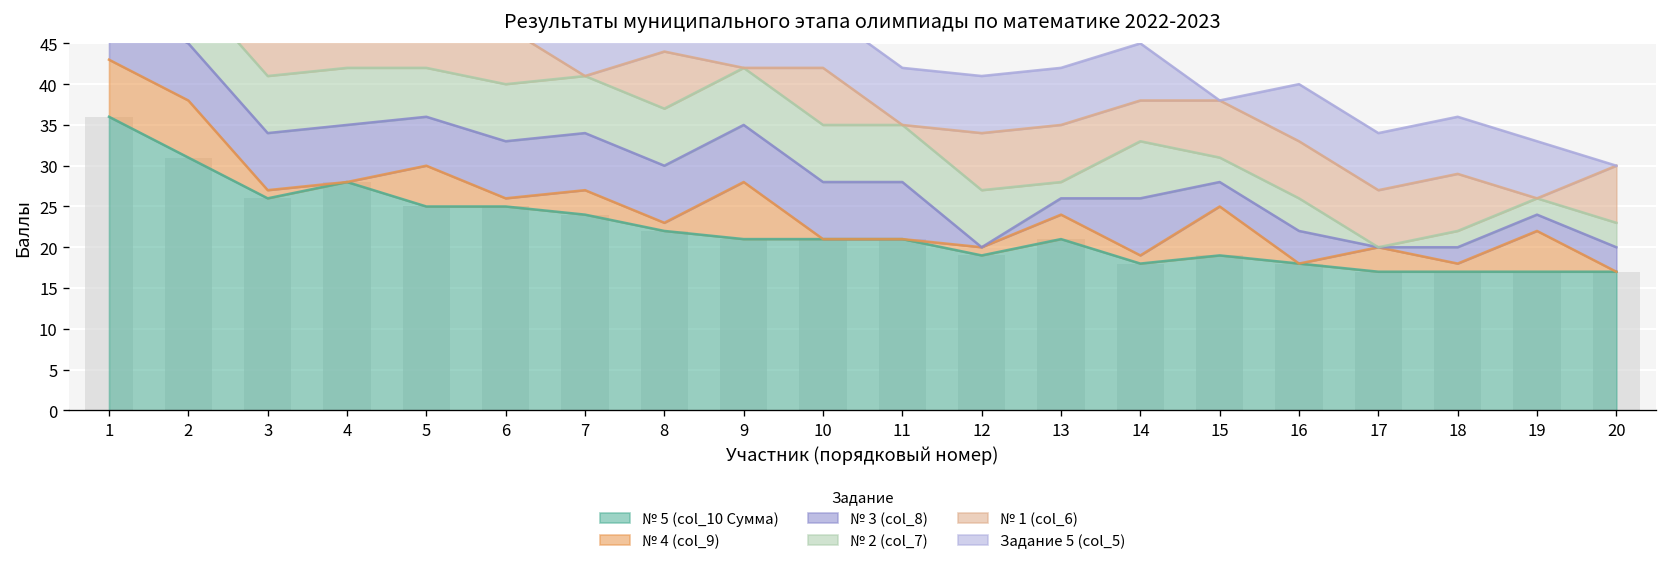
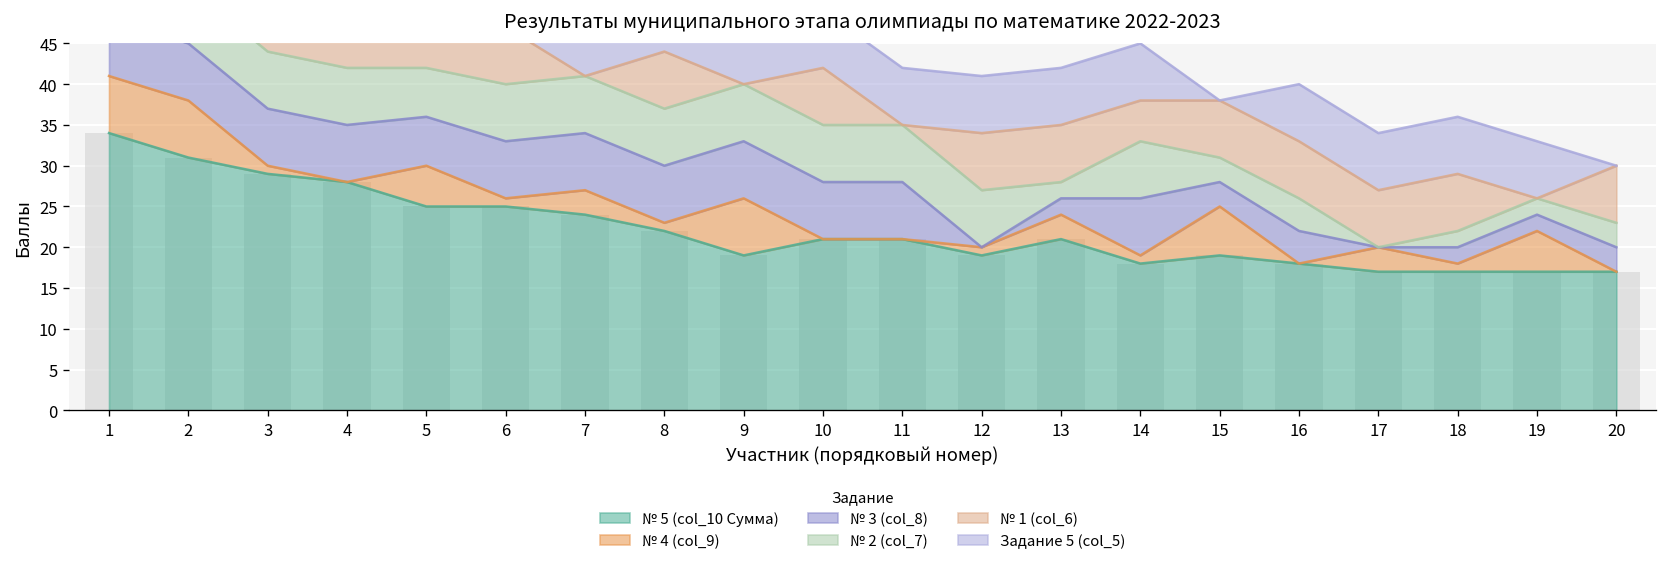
  {
    "№ 5 (col_10 Сумма)": {
-     "1": 36,
+     "1": 34,
      "2": 31,
-     "3": 26,
+     "3": 29,
      "4": 28,
      "5": 25,
      "6": 25,
      "7": 24,
      "8": 22,
-     "9": 21,
+     "9": 19,
      "10": 21,
      "11": 21,
      "12": 19,
      "13": 21,
      "14": 18,
      "15": 19,
      "16": 18,
      "17": 17,
      "18": 17,
      "19": 17,
      "20": 17
    }
  }
